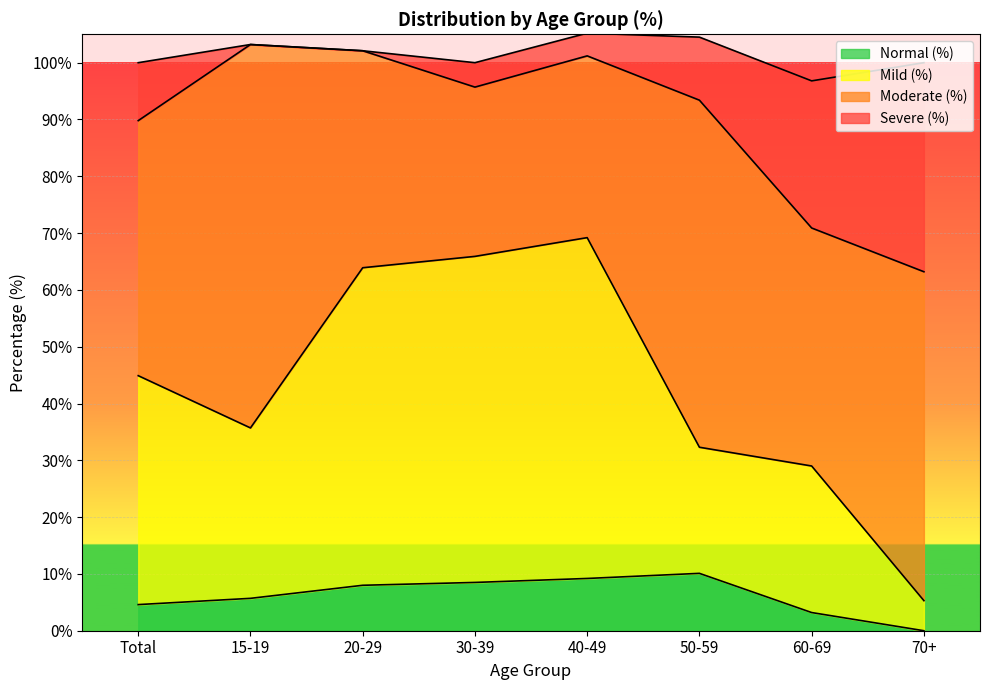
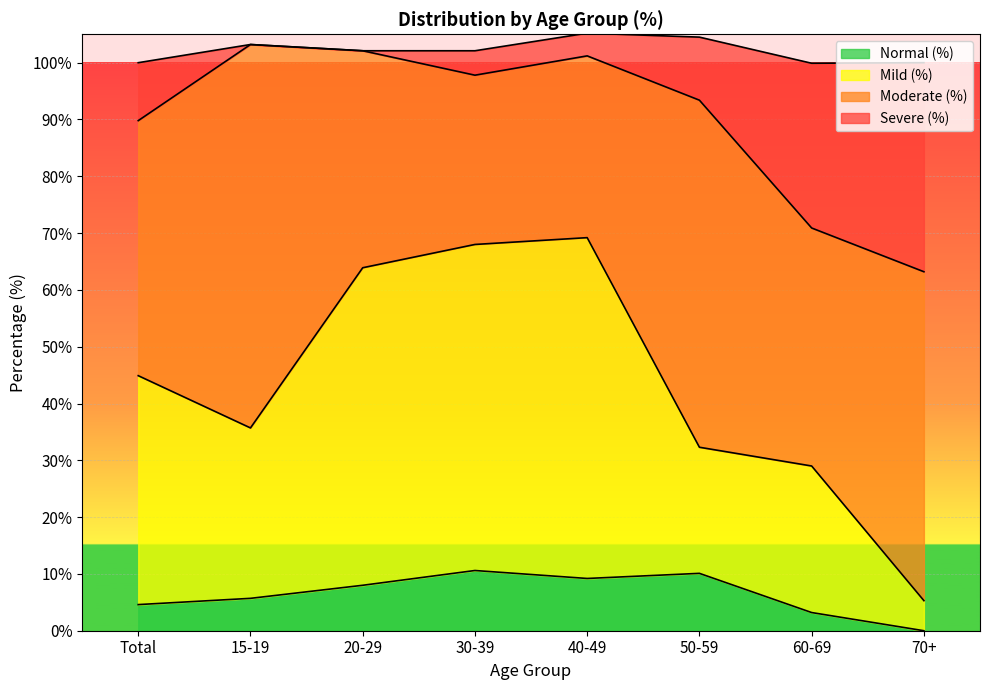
  {
    "Normal (%)": {
      "Total": "5%",
      "15-19": "6%",
      "20-29": "8%",
-     "30-39": "9%",
+     "30-39": "11%",
      "40-49": "9%",
      "50-59": "10%",
      "60-69": "3%",
      "70+": "0%"
    },
    "Mild (%)": {
      "Total": "40%",
      "15-19": "30%",
      "20-29": "56%",
      "30-39": "57%",
      "40-49": "60%",
      "50-59": "22%",
      "60-69": "26%",
      "70+": "5%"
    },
    "Moderate (%)": {
      "Total": "45%",
      "30-39": "30%",
      "40-49": "32%",
      "50-59": "61%",
      "60-69": "42%",
      "70+": "58%"
    },
    "Severe (%)": {
      "Total": "10%",
      "30-39": "4%",
      "40-49": "4%",
      "50-59": "11%",
-     "60-69": "26%"
+     "60-69": "29%"
    }
  }
